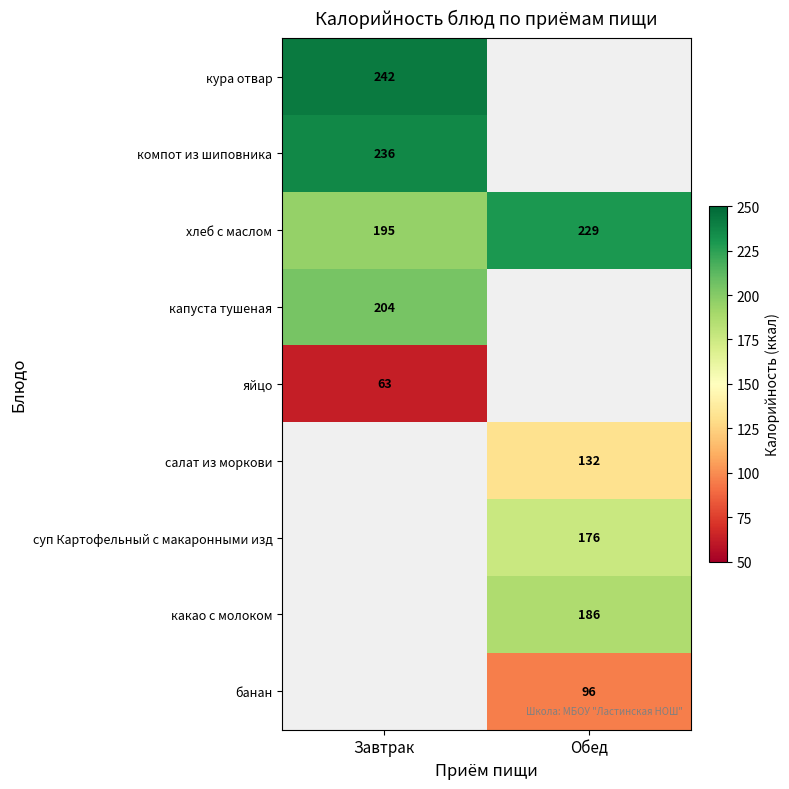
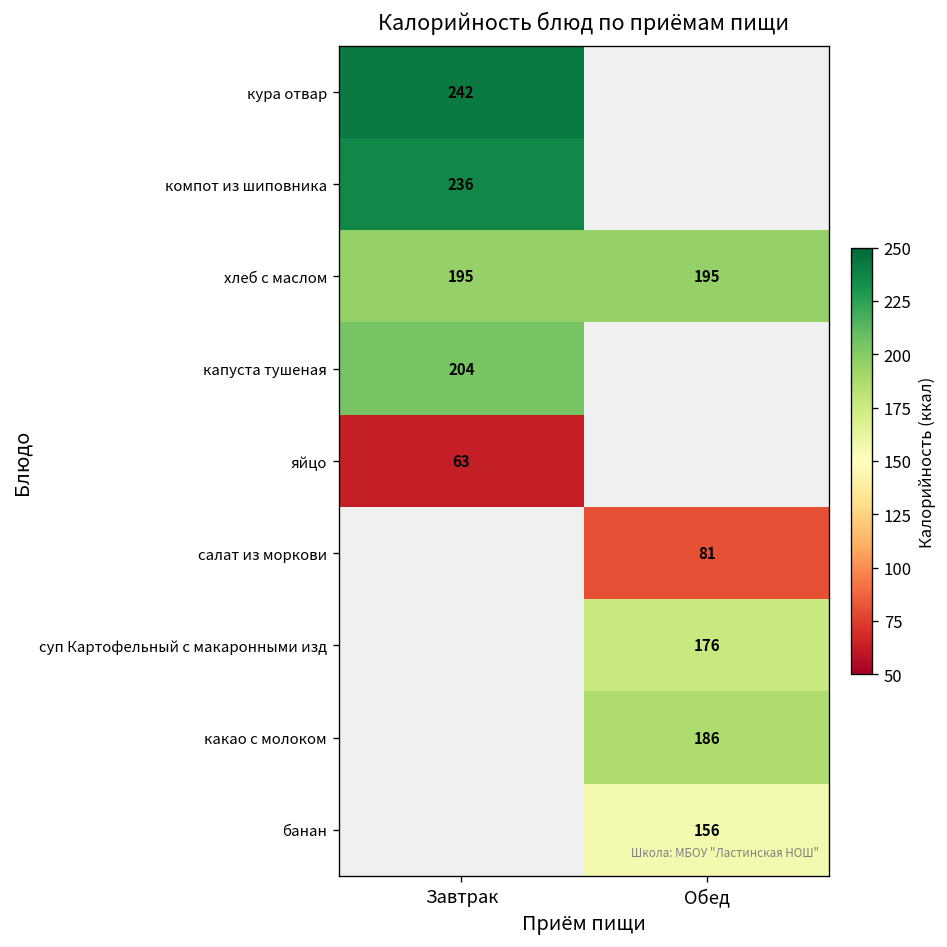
  {
    "кура отвар": {
      "Завтрак": 242
    },
    "компот из шиповника": {
      "Завтрак": 236
    },
    "хлеб с маслом": {
      "Завтрак": 195,
-     "Обед": 229
+     "Обед": 195
    },
    "капуста тушеная": {
      "Завтрак": 204
    },
    "яйцо": {
      "Завтрак": 63
    },
    "салат из моркови": {
-     "Обед": 132
+     "Обед": 81
    },
    "суп Картофельный с макаронными изд": {
      "Обед": 176
    },
    "какао с молоком": {
      "Обед": 186
    },
    "банан": {
-     "Обед": 96
+     "Обед": 156
    }
  }
